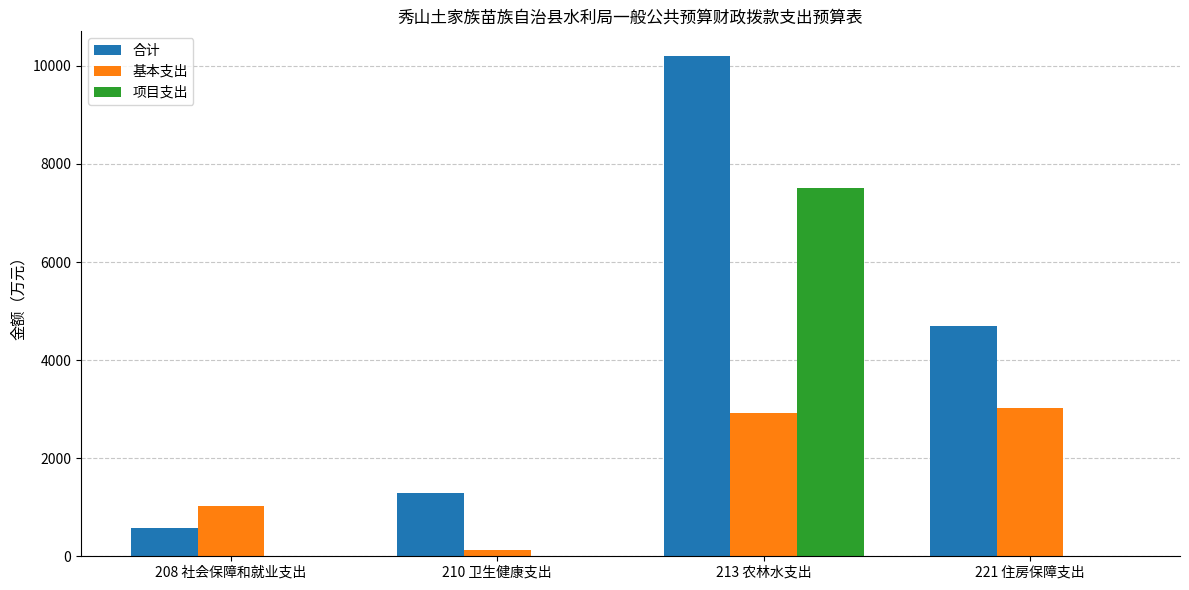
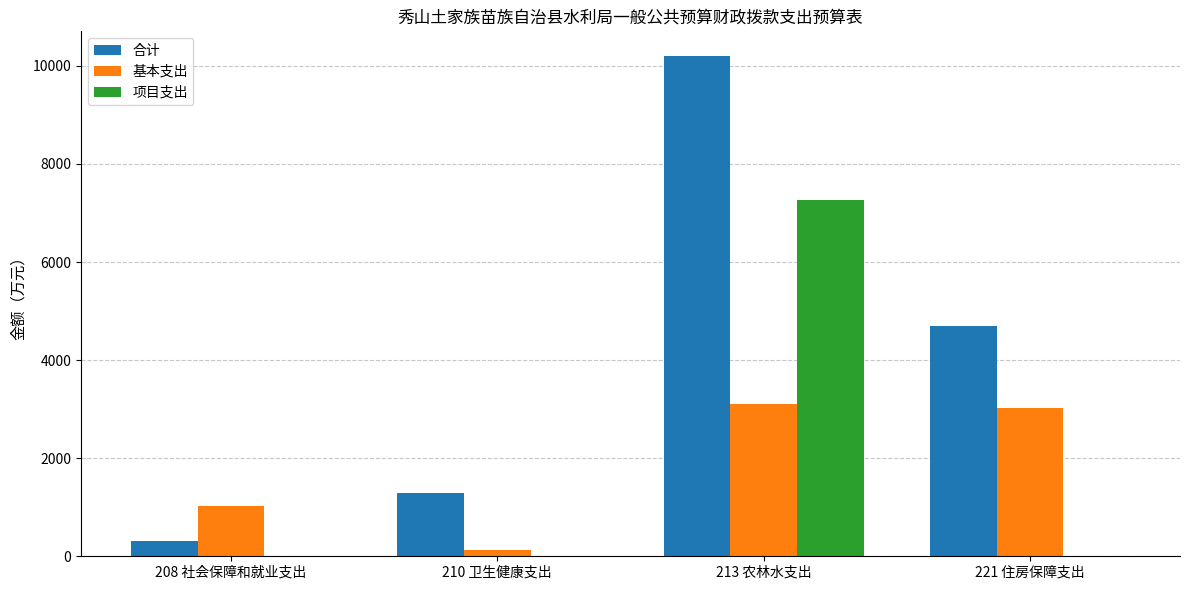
  {
    "合计": {
-     "208 社会保障和就业支出": 600,
+     "208 社会保障和就业支出": 300,
      "210 卫生健康支出": 1300,
      "213 农林水支出": 10200,
      "221 住房保障支出": 4700
    },
    "基本支出": {
      "208 社会保障和就业支出": 1000,
      "210 卫生健康支出": 100,
-     "213 农林水支出": 2900,
+     "213 农林水支出": 3100,
      "221 住房保障支出": 3000
    },
    "项目支出": {
      "208 社会保障和就业支出": 0,
      "210 卫生健康支出": 0,
-     "213 农林水支出": 7500,
+     "213 农林水支出": 7300,
      "221 住房保障支出": 0
    }
  }
